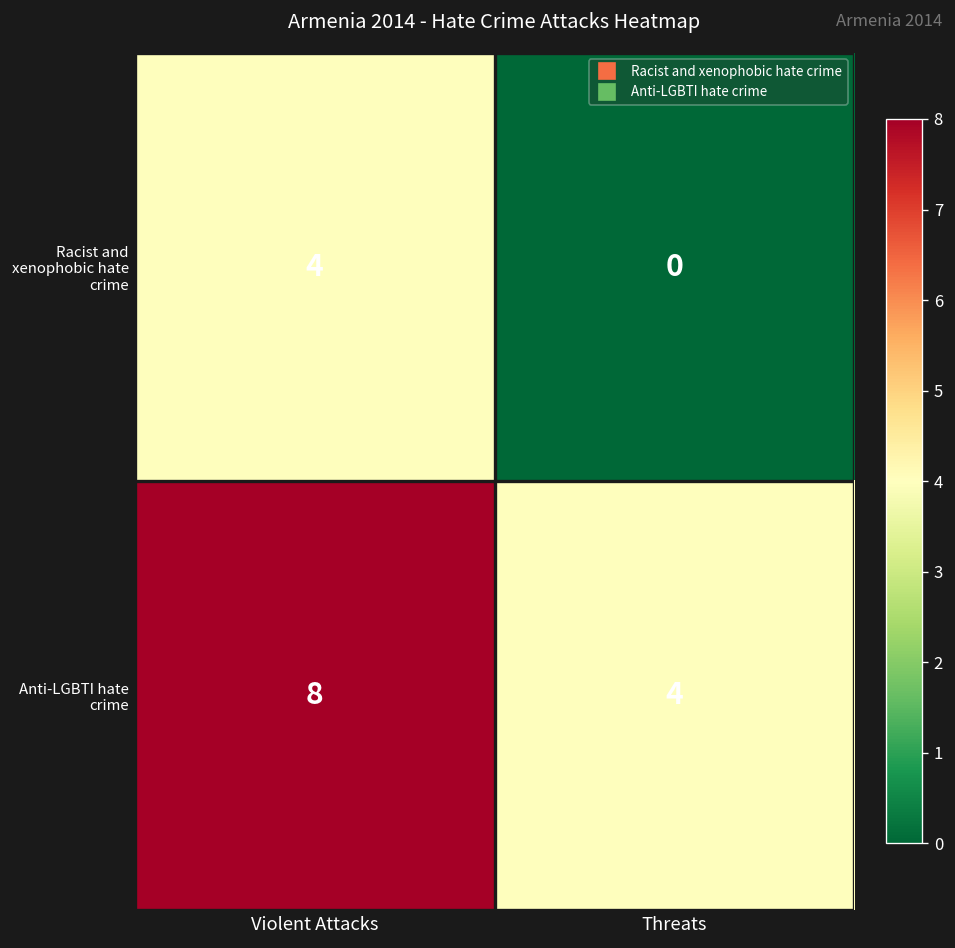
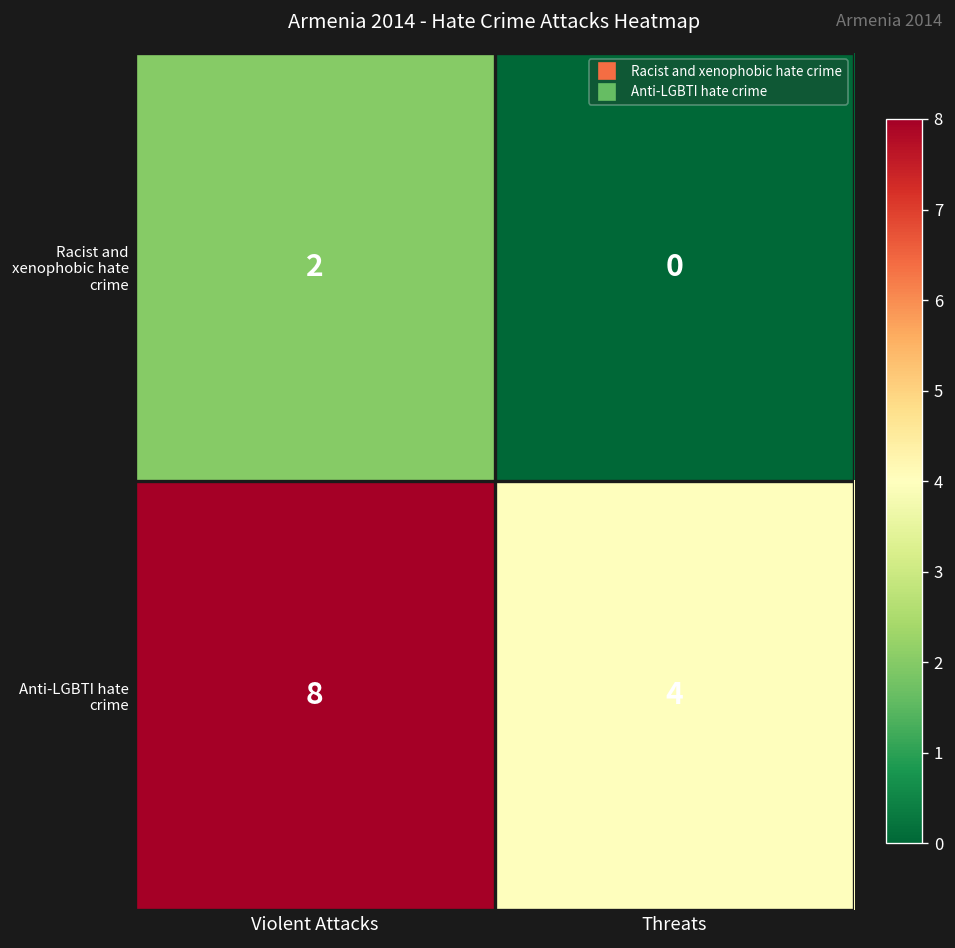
  {
    "Racist and xenophobic hate crime": {
-     "Violent Attacks": 4,
+     "Violent Attacks": 2,
      "Threats": 0
    },
    "Anti-LGBTI hate crime": {
      "Violent Attacks": 8,
      "Threats": 4
    }
  }
